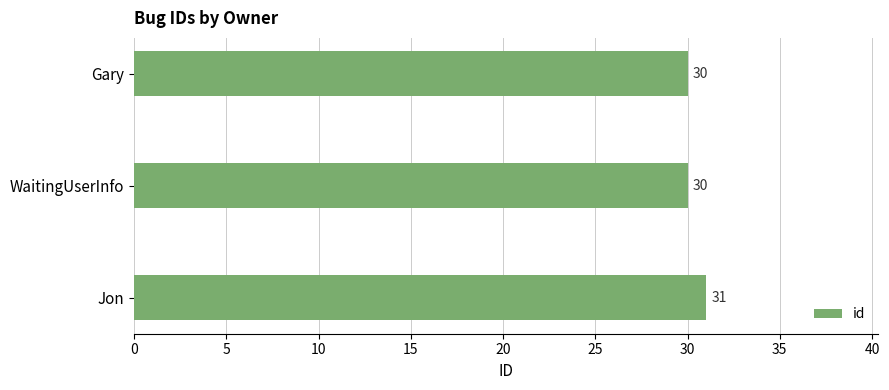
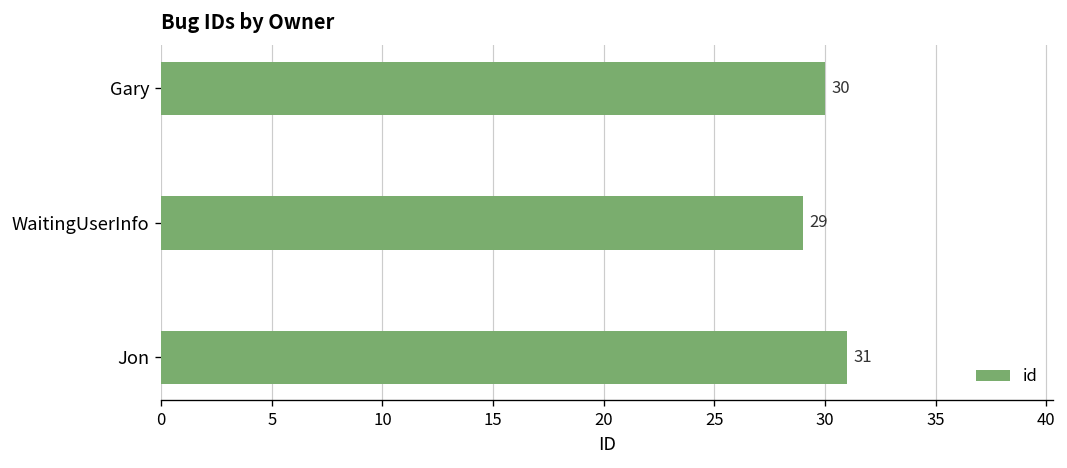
  {
    "Gary": 30,
-   "WaitingUserInfo": 30,
+   "WaitingUserInfo": 29,
    "Jon": 31
  }
